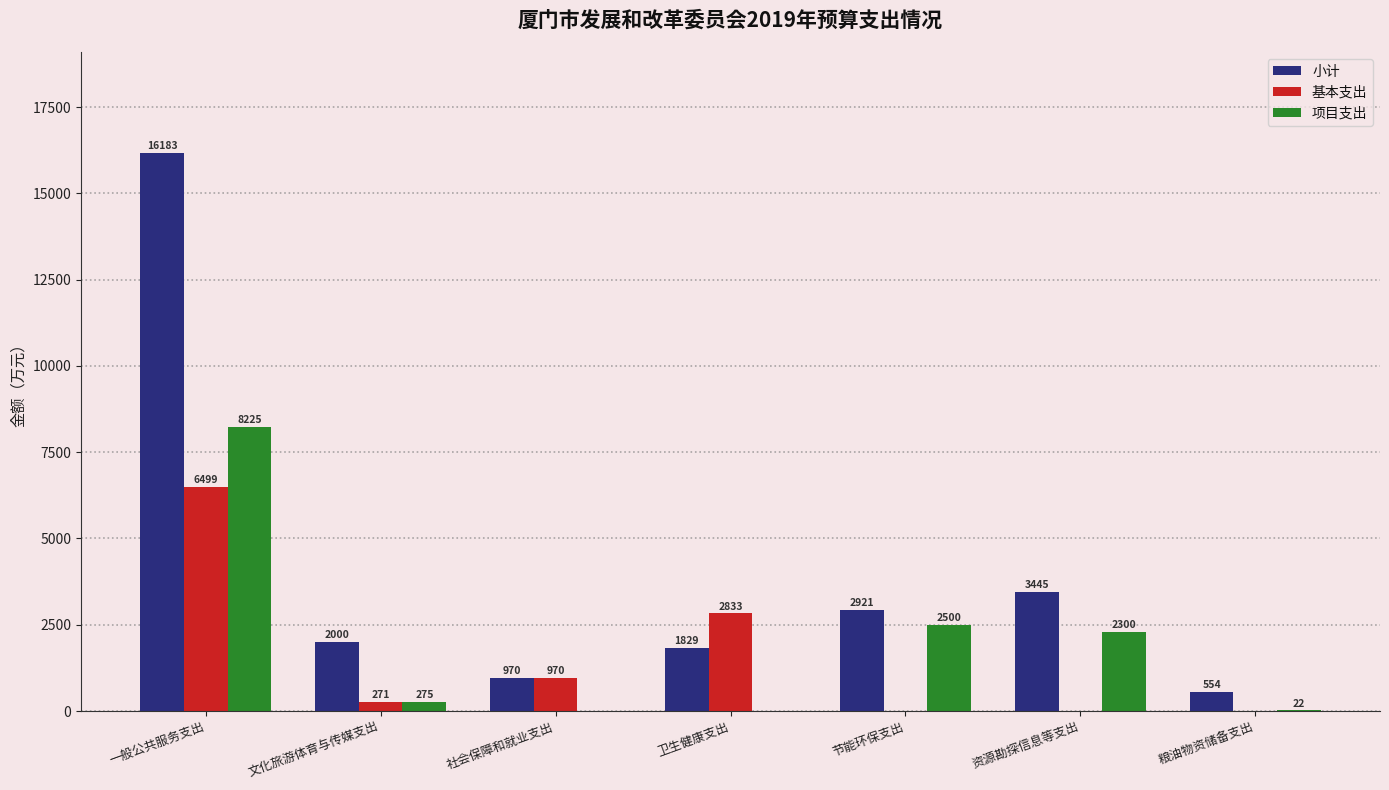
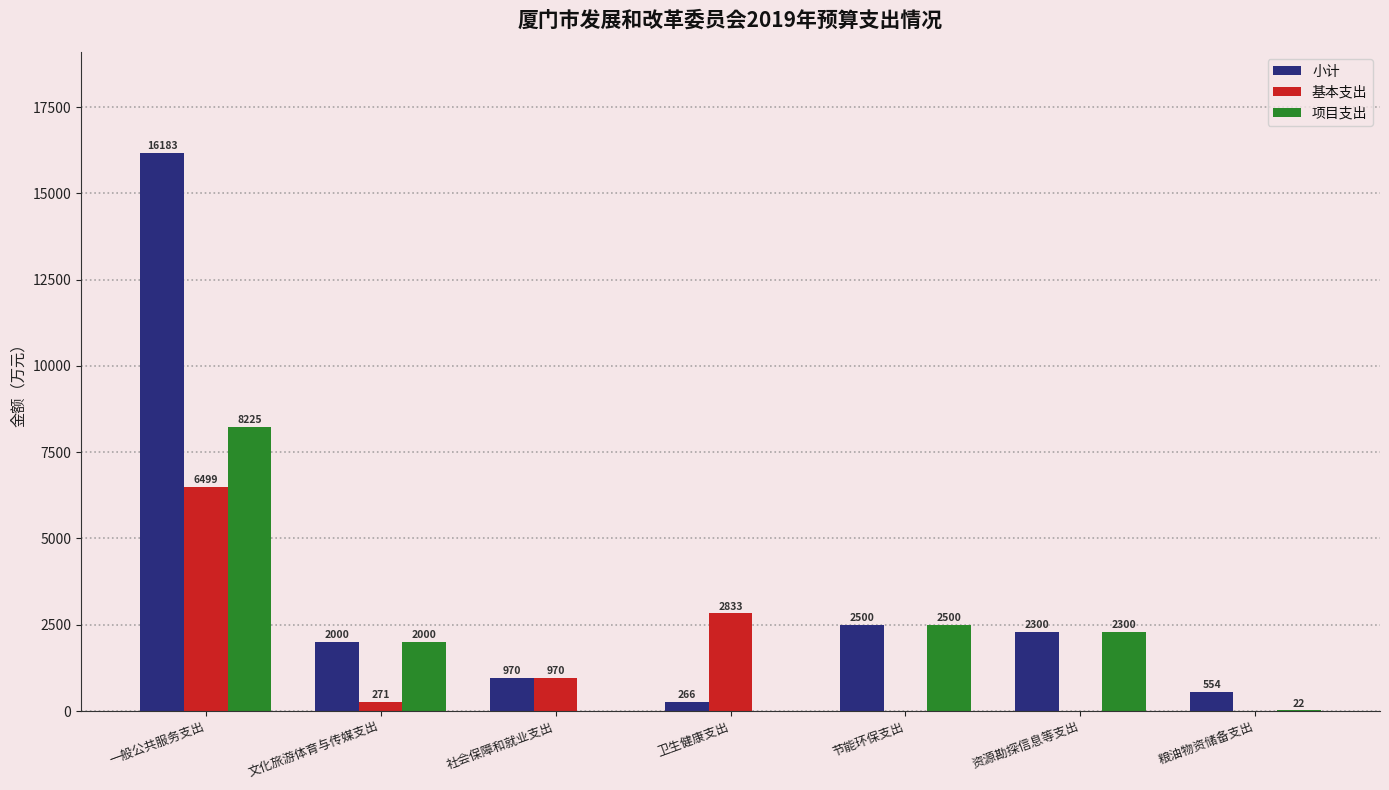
  {
    "小计": {
      "一般公共服务支出": 16183,
      "文化旅游体育与传媒支出": 2000,
      "社会保障和就业支出": 970,
-     "卫生健康支出": 1829,
-     "节能环保支出": 2921,
-     "资源勘探信息等支出": 3445,
+     "卫生健康支出": 266,
+     "节能环保支出": 2500,
+     "资源勘探信息等支出": 2300,
      "粮油物资储备支出": 554
    },
    "基本支出": {
      "一般公共服务支出": 6499,
      "文化旅游体育与传媒支出": 271,
      "社会保障和就业支出": 970,
      "卫生健康支出": 2833
    },
    "项目支出": {
      "一般公共服务支出": 8225,
-     "文化旅游体育与传媒支出": 275,
+     "文化旅游体育与传媒支出": 2000,
      "节能环保支出": 2500,
      "资源勘探信息等支出": 2300,
      "粮油物资储备支出": 22
    }
  }
